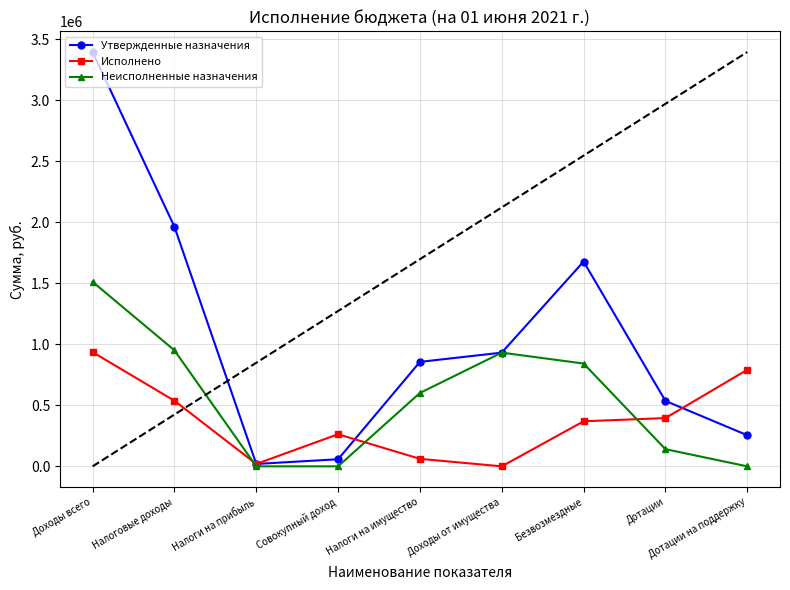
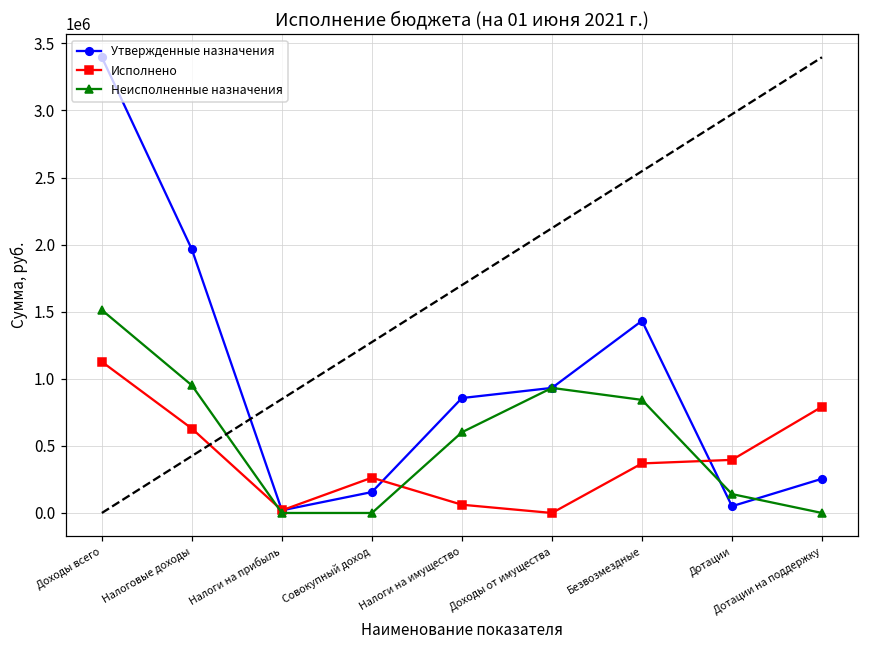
  {
    "Утвержденные назначения": {
      "Налоговые доходы": 1960000,
-     "Совокупный доход": 60000,
+     "Совокупный доход": 160000,
      "Налоги на имущество": 860000,
-     "Безвозмездные": 1680000,
-     "Дотации": 540000,
+     "Безвозмездные": 1430000,
+     "Дотации": 50000,
      "Дотации на поддержку": 260000
    },
    "Исполнено": {
-     "Доходы всего": 940000,
-     "Налоговые доходы": 540000,
+     "Доходы всего": 1130000,
+     "Налоговые доходы": 630000,
      "Совокупный доход": 260000,
      "Налоги на имущество": 60000,
      "Доходы от имущества": 0,
      "Безвозмездные": 370000,
      "Дотации": 400000,
      "Дотации на поддержку": 790000
    },
    "Неисполненные назначения": {
      "Доходы всего": 1510000,
      "Налоговые доходы": 950000,
      "Совокупный доход": 0,
      "Налоги на имущество": 600000,
      "Безвозмездные": 840000,
      "Дотации": 140000,
      "Дотации на поддержку": 0
    }
  }
